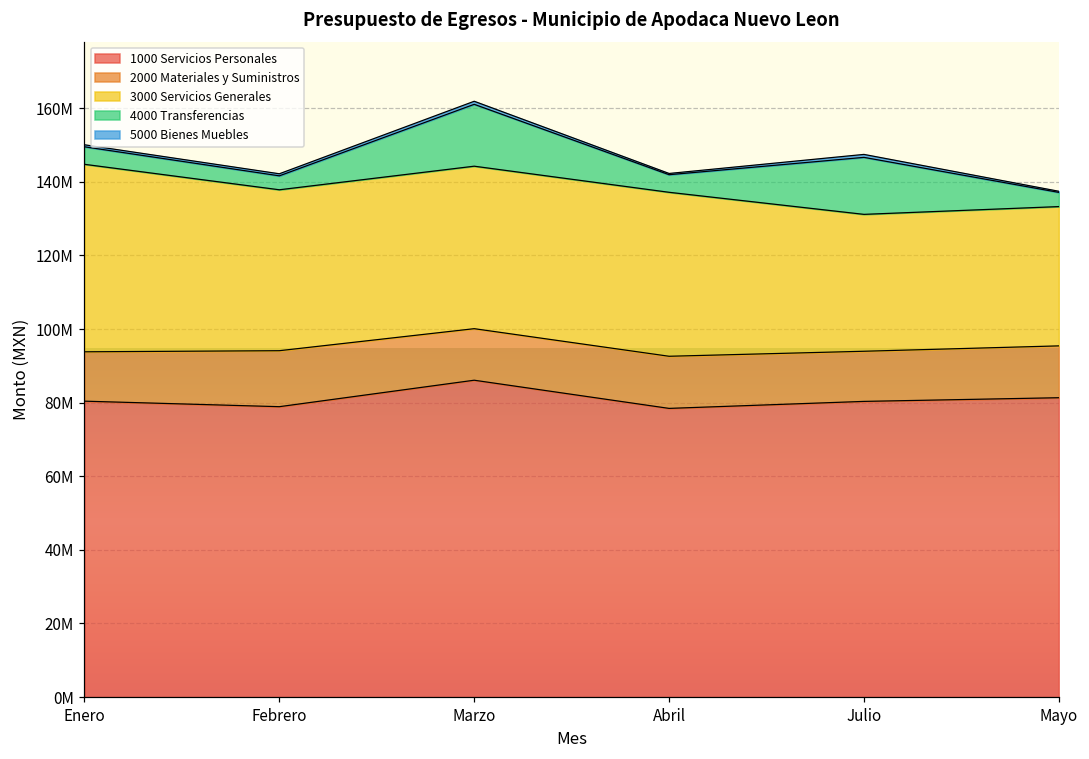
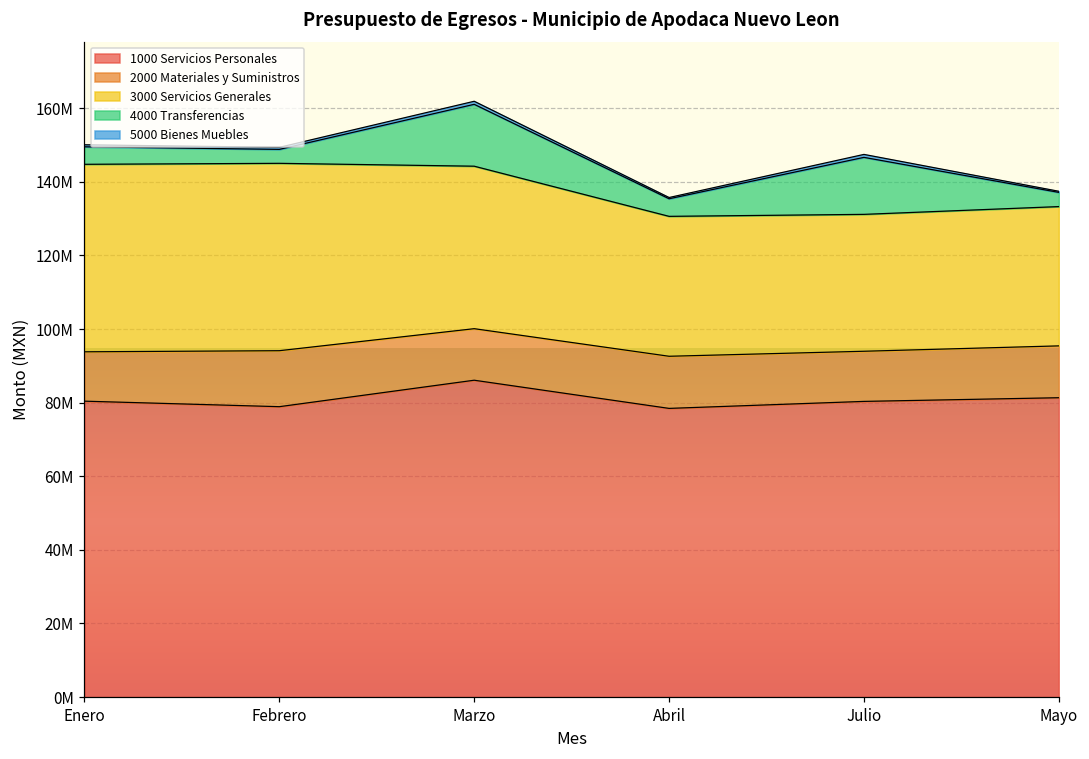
  {
    "3000 Servicios Generales": {
      "Enero": 51000000,
-     "Febrero": 44000000,
+     "Febrero": 51000000,
      "Marzo": 44000000,
-     "Abril": 45000000,
+     "Abril": 38000000,
      "Julio": 37000000,
      "Mayo": 38000000
    },
    "4000 Transferencias": {
      "Marzo": 17000000,
      "Julio": 15000000
    },
    "5000 Bienes Muebles": {
      "Marzo": 1000000,
      "Julio": 1000000
    }
  }
